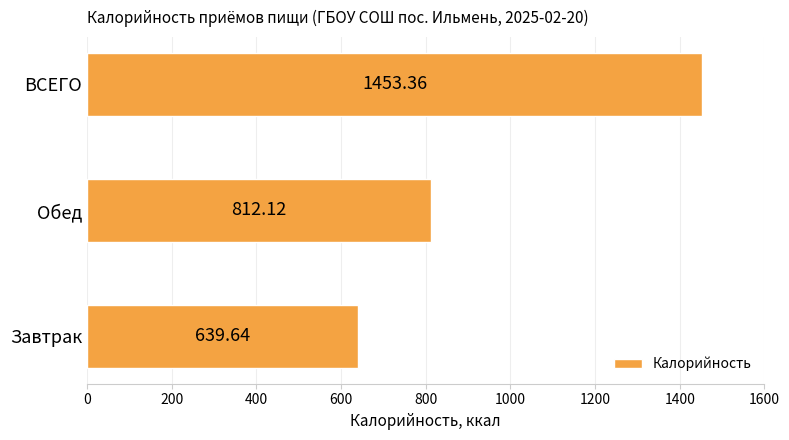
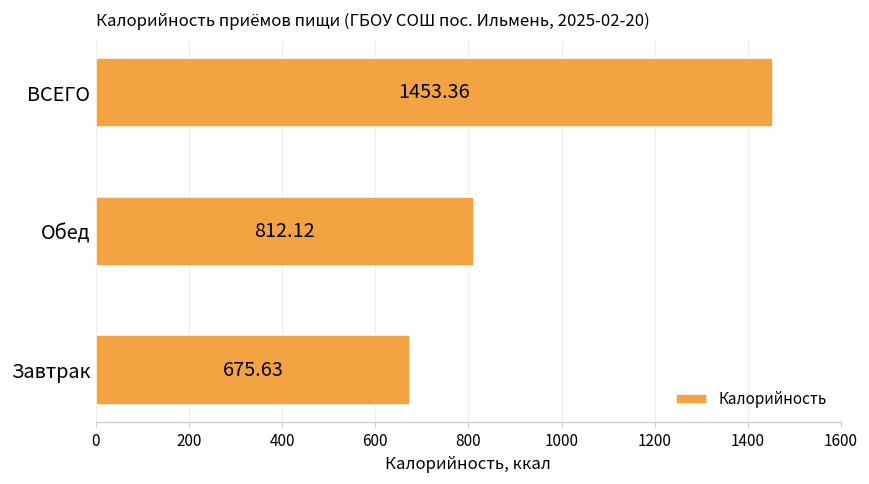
  {
    "ВСЕГО": 1453.36,
    "Обед": 812.12,
-   "Завтрак": 639.64
+   "Завтрак": 675.63
  }
